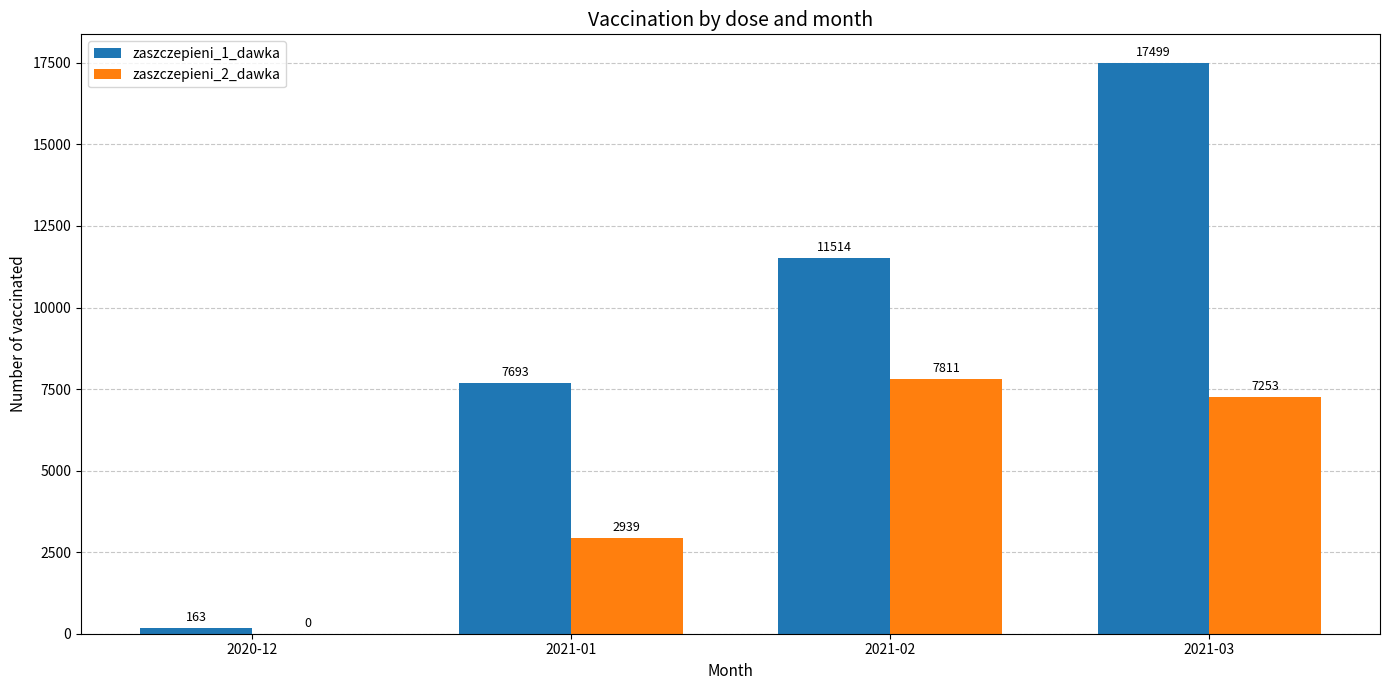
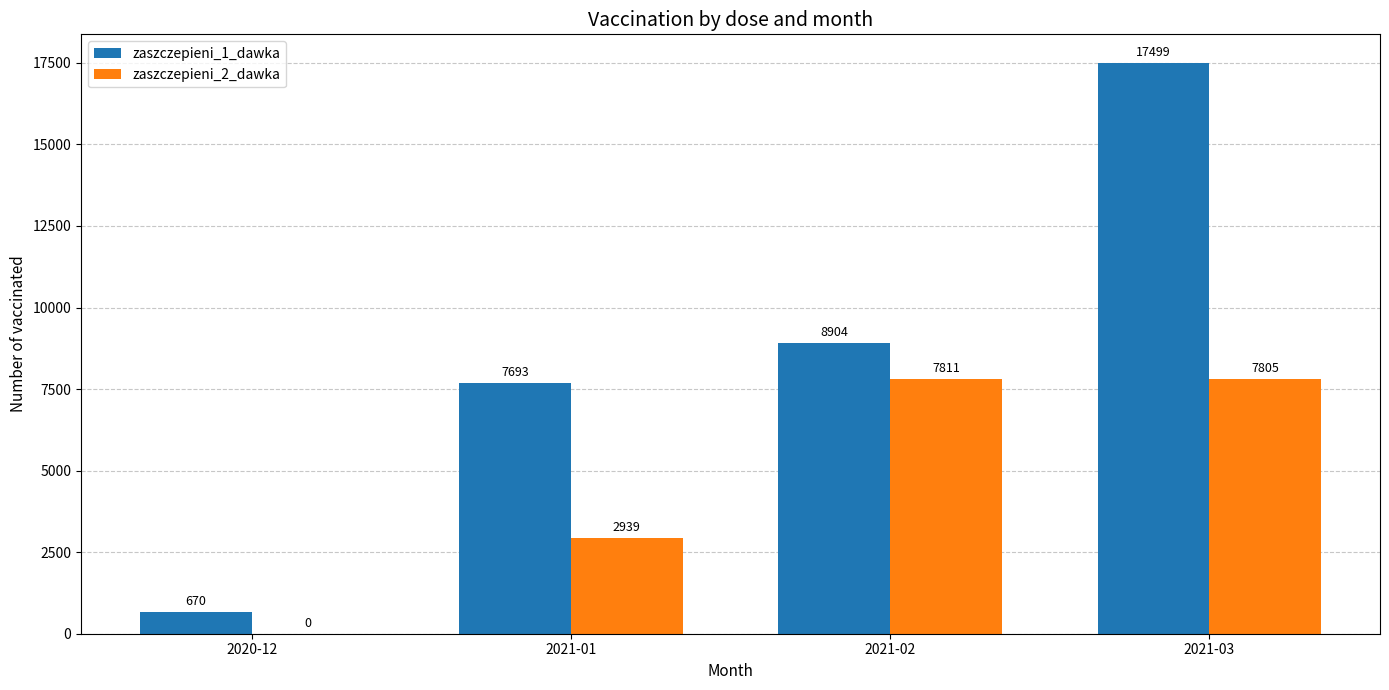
  {
    "zaszczepieni_1_dawka": {
-     "2020-12": 163,
+     "2020-12": 670,
      "2021-01": 7693,
-     "2021-02": 11514,
+     "2021-02": 8904,
      "2021-03": 17499
    },
    "zaszczepieni_2_dawka": {
      "2020-12": 0,
      "2021-01": 2939,
      "2021-02": 7811,
-     "2021-03": 7253
+     "2021-03": 7805
    }
  }
